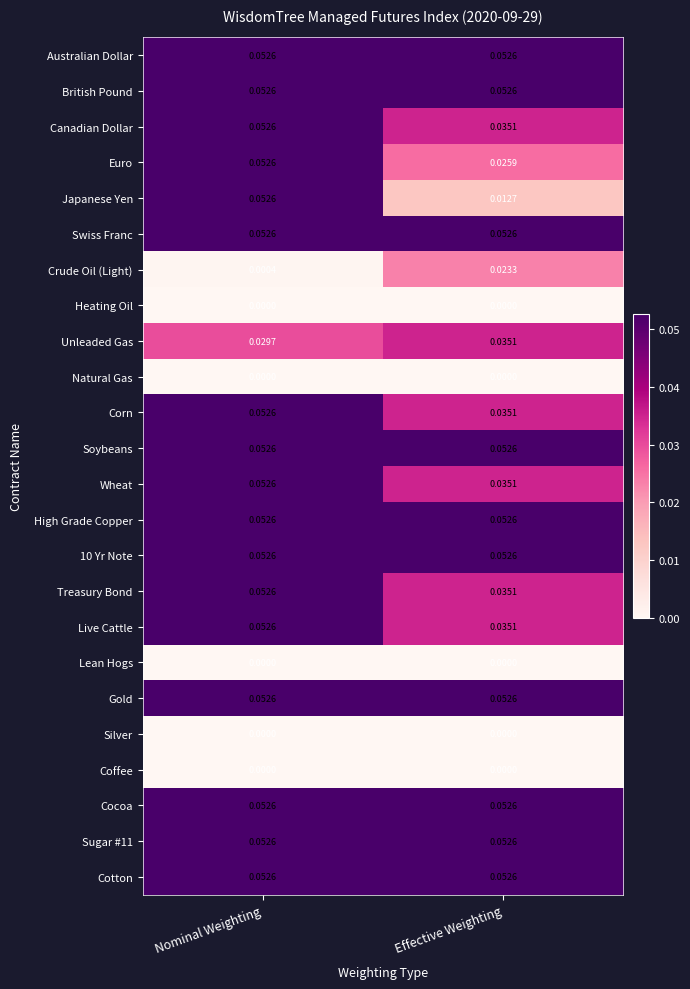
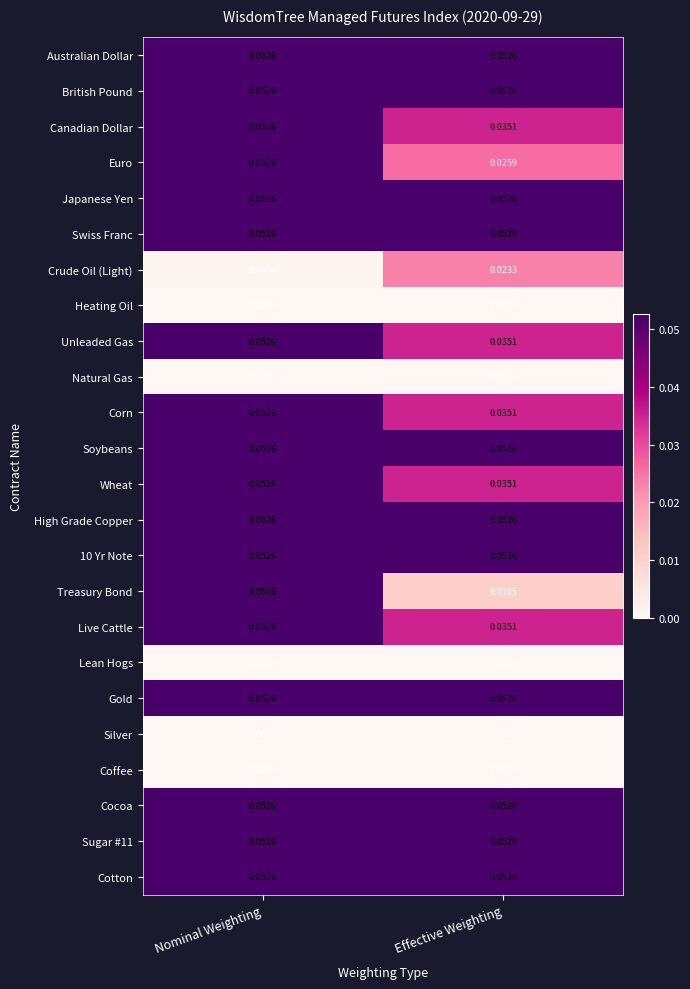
  {
    "Australian Dollar": {
      "Nominal Weighting": 0.0526,
      "Effective Weighting": 0.0526
    },
    "British Pound": {
      "Nominal Weighting": 0.0526,
      "Effective Weighting": 0.0526
    },
    "Canadian Dollar": {
      "Nominal Weighting": 0.0526,
      "Effective Weighting": 0.0351
    },
    "Euro": {
      "Nominal Weighting": 0.0526,
      "Effective Weighting": 0.0259
    },
    "Japanese Yen": {
      "Nominal Weighting": 0.0526,
-     "Effective Weighting": 0.0127
+     "Effective Weighting": 0.0526
    },
    "Swiss Franc": {
      "Nominal Weighting": 0.0526,
      "Effective Weighting": 0.0526
    },
    "Crude Oil (Light)": {
      "Effective Weighting": 0.0233
    },
    "Unleaded Gas": {
-     "Nominal Weighting": 0.0297,
+     "Nominal Weighting": 0.0526,
      "Effective Weighting": 0.0351
    },
    "Corn": {
      "Nominal Weighting": 0.0526,
      "Effective Weighting": 0.0351
    },
    "Soybeans": {
      "Nominal Weighting": 0.0526,
      "Effective Weighting": 0.0526
    },
    "Wheat": {
      "Nominal Weighting": 0.0526,
      "Effective Weighting": 0.0351
    },
    "High Grade Copper": {
      "Nominal Weighting": 0.0526,
      "Effective Weighting": 0.0526
    },
    "10 Yr Note": {
      "Nominal Weighting": 0.0526,
      "Effective Weighting": 0.0526
    },
    "Treasury Bond": {
      "Nominal Weighting": 0.0526,
-     "Effective Weighting": 0.0351
+     "Effective Weighting": 0.0105
    },
    "Live Cattle": {
      "Nominal Weighting": 0.0526,
      "Effective Weighting": 0.0351
    },
    "Gold": {
      "Nominal Weighting": 0.0526,
      "Effective Weighting": 0.0526
    },
    "Cocoa": {
      "Nominal Weighting": 0.0526,
      "Effective Weighting": 0.0526
    },
    "Sugar #11": {
      "Nominal Weighting": 0.0526,
      "Effective Weighting": 0.0526
    },
    "Cotton": {
      "Nominal Weighting": 0.0526,
      "Effective Weighting": 0.0526
    }
  }
